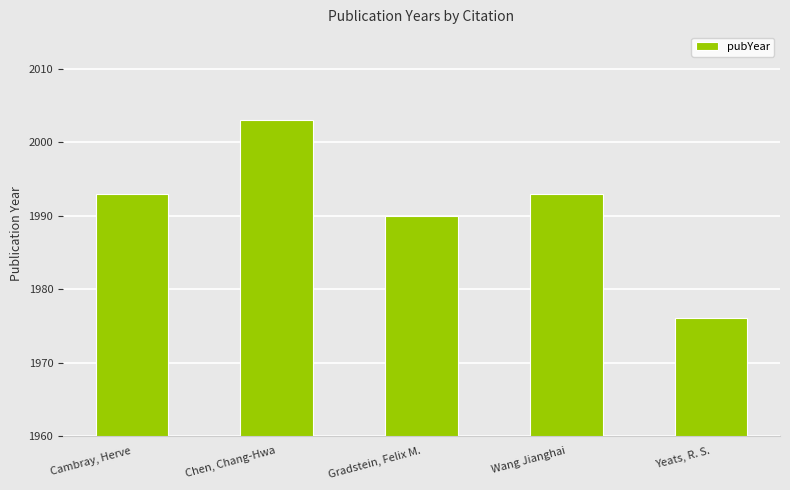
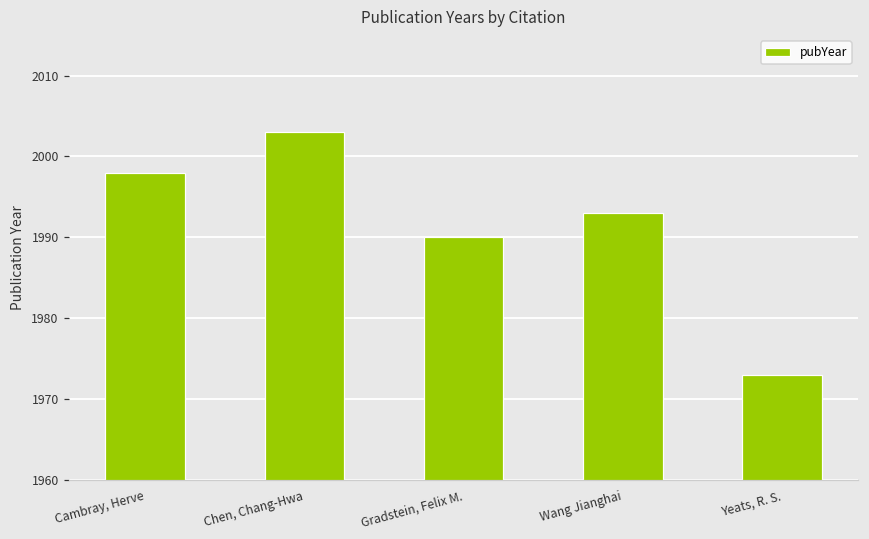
  {
-   "Cambray, Herve": 1993,
+   "Cambray, Herve": 1998,
    "Chen, Chang-Hwa": 2003,
    "Gradstein, Felix M.": 1990,
    "Wang Jianghai": 1993,
-   "Yeats, R. S.": 1976
+   "Yeats, R. S.": 1973
  }
